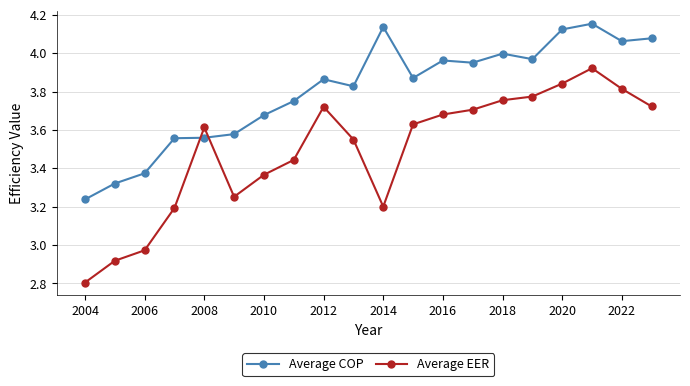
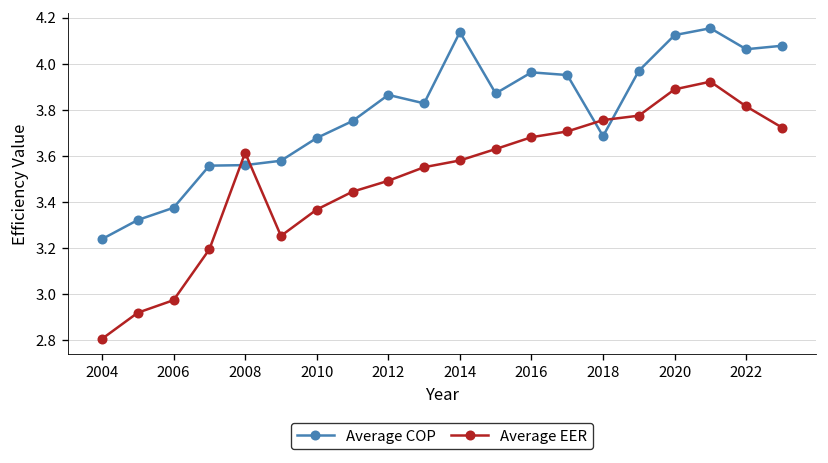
  {
    "Average COP": {
      "2004": 3.24,
      "2006": 3.37,
      "2008": 3.56,
      "2010": 3.68,
      "2012": 3.86,
      "2014": 4.14,
      "2016": 3.96,
-     "2018": 4.00,
+     "2018": 3.69,
      "2020": 4.12,
      "2022": 4.06
    },
    "Average EER": {
      "2004": 2.80,
      "2006": 2.97,
      "2008": 3.61,
      "2010": 3.37,
-     "2012": 3.72,
-     "2014": 3.20,
+     "2012": 3.49,
+     "2014": 3.58,
      "2016": 3.68,
      "2018": 3.75,
-     "2020": 3.84,
+     "2020": 3.89,
      "2022": 3.81
    }
  }
